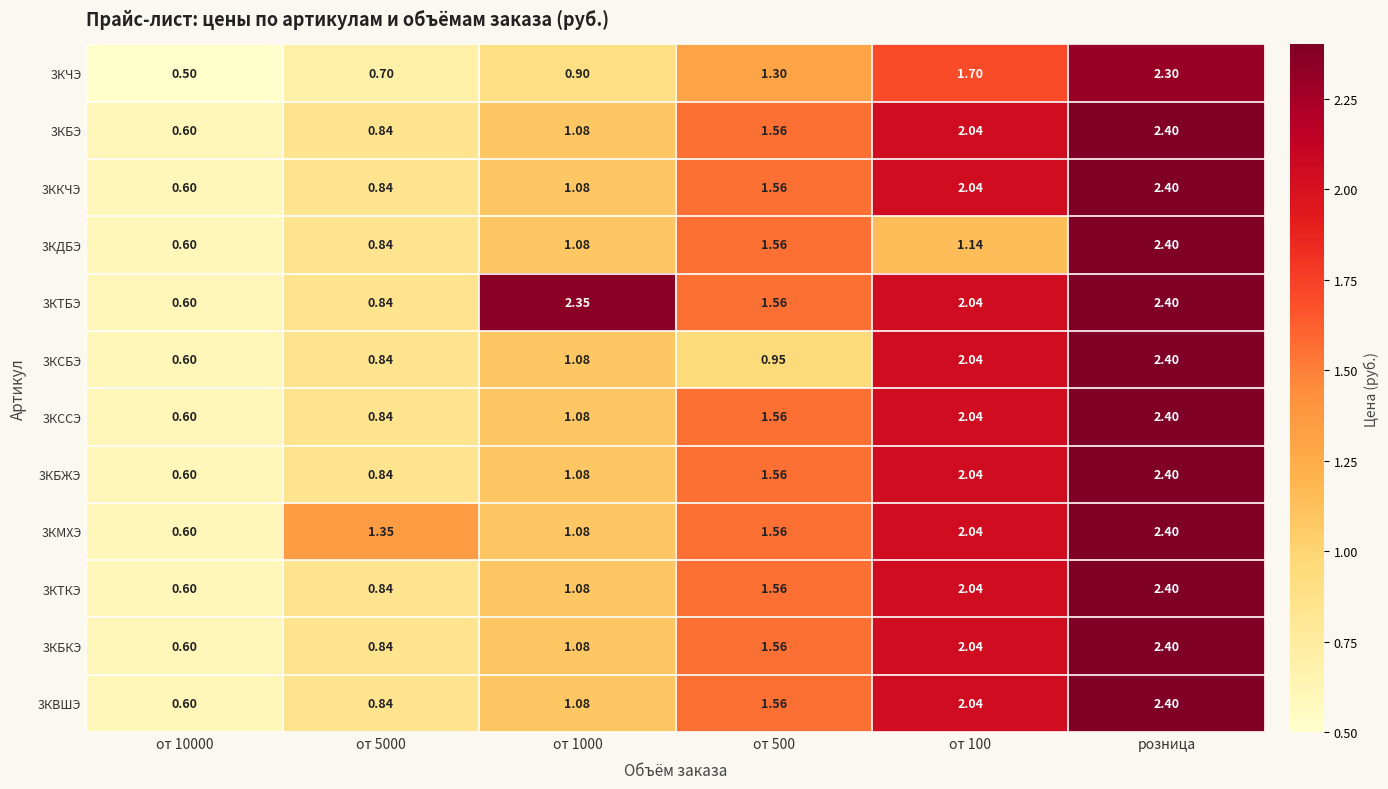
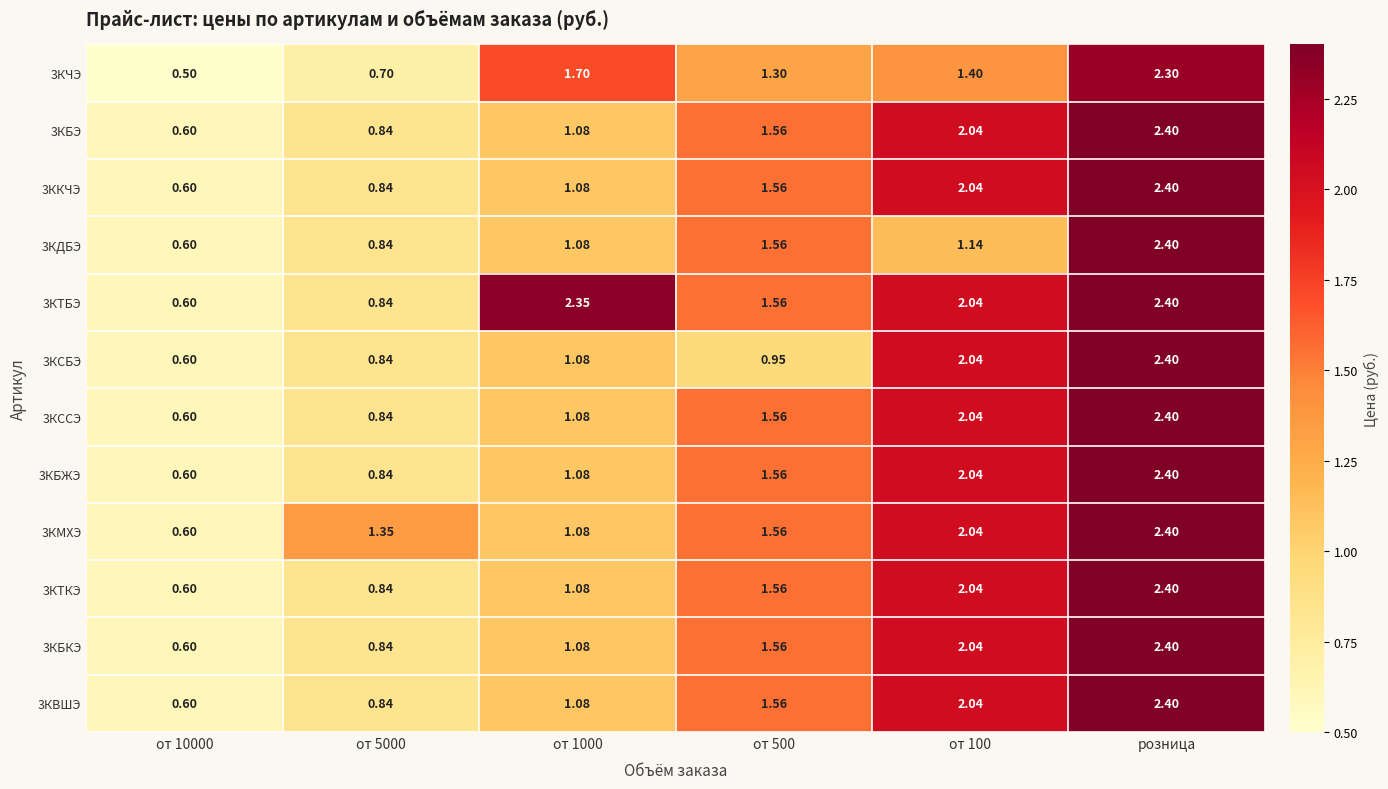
  {
    "3КЧЭ": {
      "от 10000": 0.50,
      "от 5000": 0.70,
-     "от 1000": 0.90,
+     "от 1000": 1.70,
      "от 500": 1.30,
-     "от 100": 1.70,
+     "от 100": 1.40,
      "розница": 2.30
    },
    "3КБЭ": {
      "от 10000": 0.60,
      "от 5000": 0.84,
      "от 1000": 1.08,
      "от 500": 1.56,
      "от 100": 2.04,
      "розница": 2.40
    },
    "3ККЧЭ": {
      "от 10000": 0.60,
      "от 5000": 0.84,
      "от 1000": 1.08,
      "от 500": 1.56,
      "от 100": 2.04,
      "розница": 2.40
    },
    "3КДБЭ": {
      "от 10000": 0.60,
      "от 5000": 0.84,
      "от 1000": 1.08,
      "от 500": 1.56,
      "от 100": 1.14,
      "розница": 2.40
    },
    "3КТБЭ": {
      "от 10000": 0.60,
      "от 5000": 0.84,
      "от 1000": 2.35,
      "от 500": 1.56,
      "от 100": 2.04,
      "розница": 2.40
    },
    "3КСБЭ": {
      "от 10000": 0.60,
      "от 5000": 0.84,
      "от 1000": 1.08,
      "от 500": 0.95,
      "от 100": 2.04,
      "розница": 2.40
    },
    "3КССЭ": {
      "от 10000": 0.60,
      "от 5000": 0.84,
      "от 1000": 1.08,
      "от 500": 1.56,
      "от 100": 2.04,
      "розница": 2.40
    },
    "3КБЖЭ": {
      "от 10000": 0.60,
      "от 5000": 0.84,
      "от 1000": 1.08,
      "от 500": 1.56,
      "от 100": 2.04,
      "розница": 2.40
    },
    "3КМХЭ": {
      "от 10000": 0.60,
      "от 5000": 1.35,
      "от 1000": 1.08,
      "от 500": 1.56,
      "от 100": 2.04,
      "розница": 2.40
    },
    "3КТКЭ": {
      "от 10000": 0.60,
      "от 5000": 0.84,
      "от 1000": 1.08,
      "от 500": 1.56,
      "от 100": 2.04,
      "розница": 2.40
    },
    "3КБКЭ": {
      "от 10000": 0.60,
      "от 5000": 0.84,
      "от 1000": 1.08,
      "от 500": 1.56,
      "от 100": 2.04,
      "розница": 2.40
    },
    "3КВШЭ": {
      "от 10000": 0.60,
      "от 5000": 0.84,
      "от 1000": 1.08,
      "от 500": 1.56,
      "от 100": 2.04,
      "розница": 2.40
    }
  }
